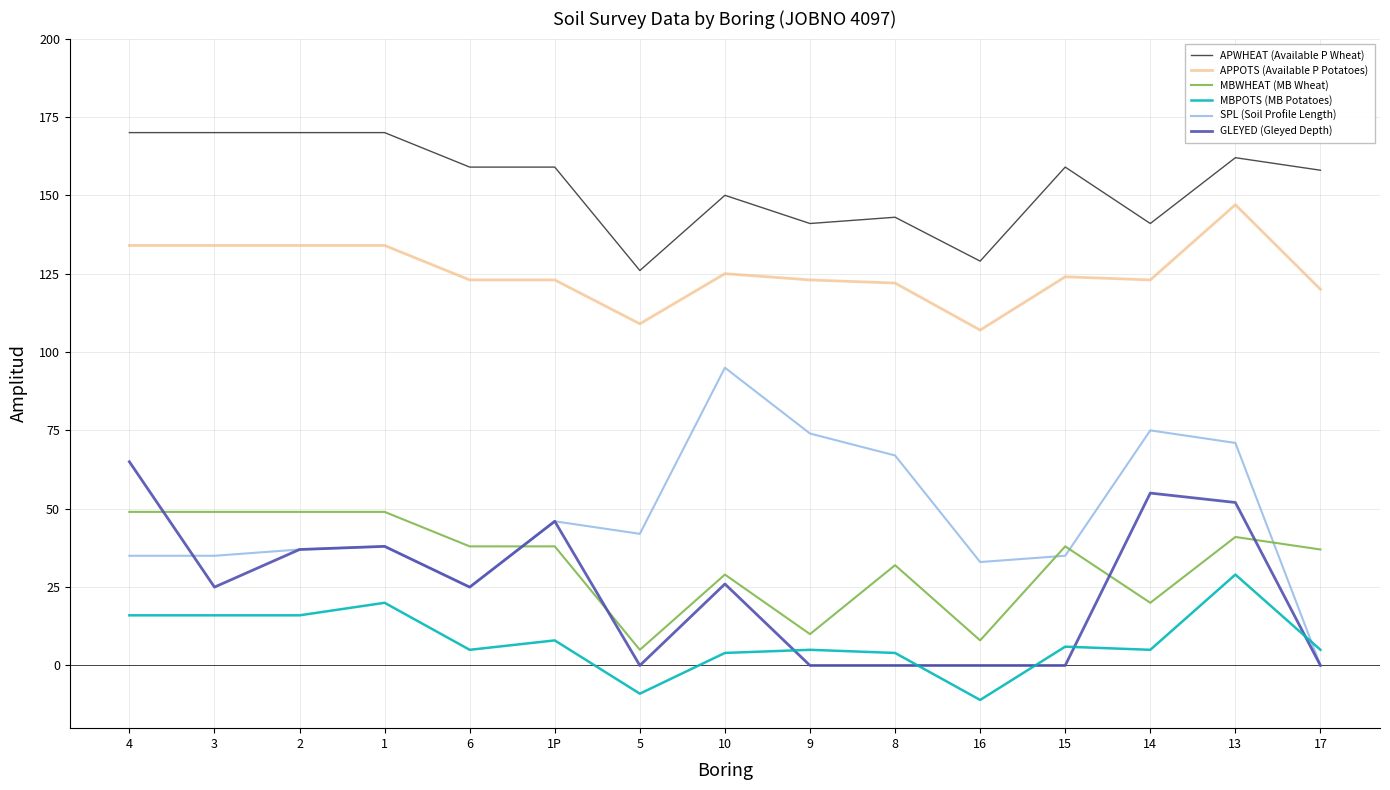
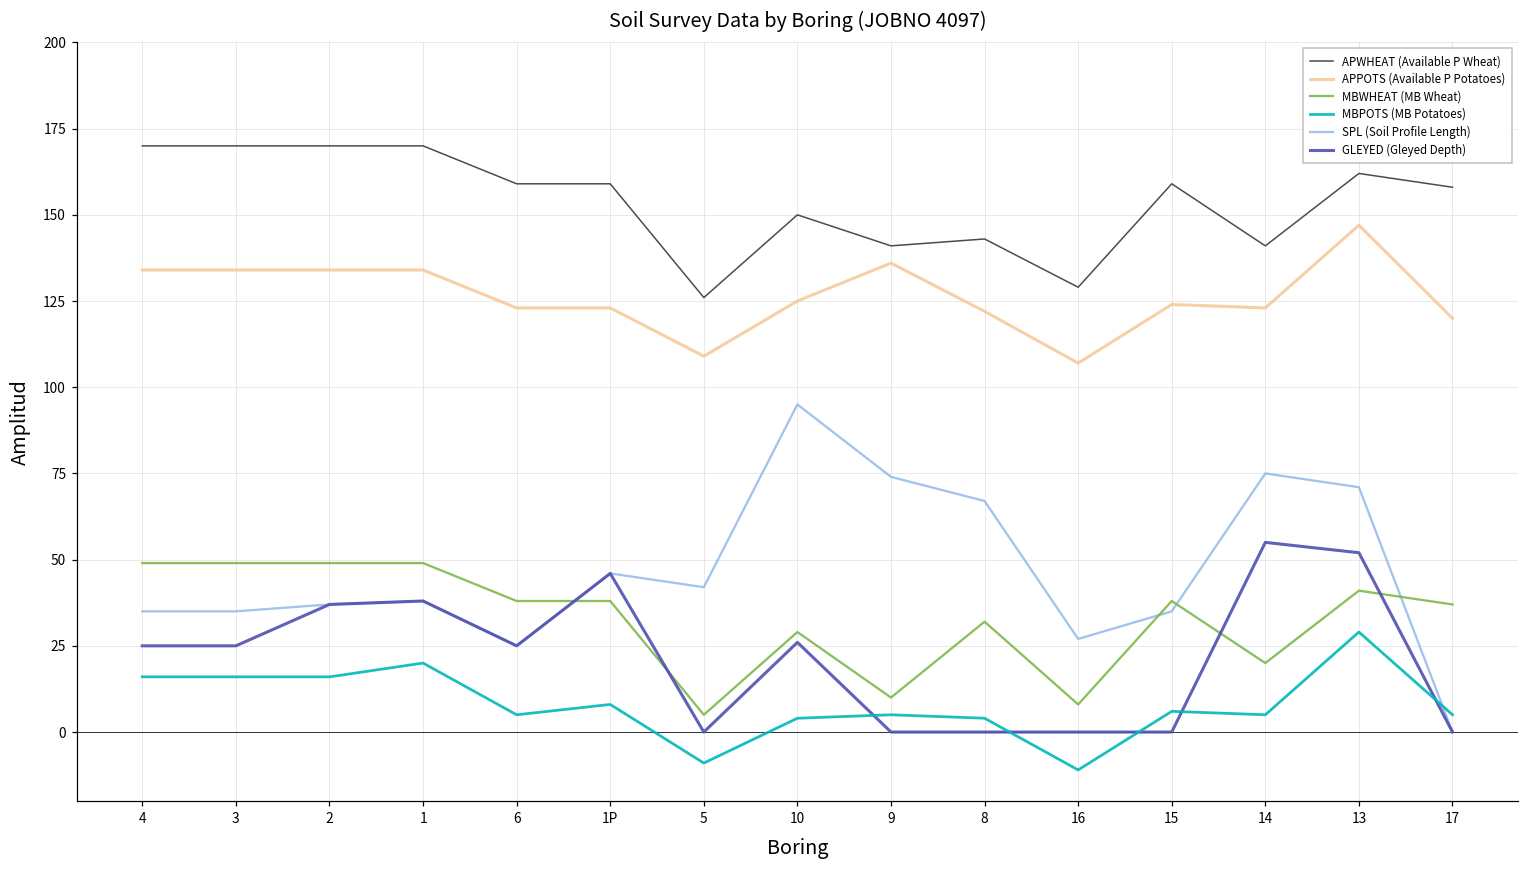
  {
    "APWHEAT (Available P Wheat)": {
      "4": 170,
      "3": 170,
      "2": 170,
      "1": 170,
      "6": 159,
      "1P": 159,
      "5": 126,
      "10": 150,
      "9": 141,
      "8": 143,
      "16": 129,
      "15": 159,
      "14": 141,
      "13": 162,
      "17": 158
    },
    "APPOTS (Available P Potatoes)": {
      "4": 134,
      "3": 134,
      "2": 134,
      "1": 134,
      "6": 123,
      "1P": 123,
      "5": 109,
      "10": 125,
-     "9": 123,
+     "9": 136,
      "8": 122,
      "16": 107,
      "15": 124,
      "14": 123,
      "13": 147,
      "17": 120
    },
    "MBWHEAT (MB Wheat)": {
      "4": 49,
      "3": 49,
      "2": 49,
      "1": 49,
      "6": 38,
      "1P": 38,
      "5": 5,
      "10": 29,
      "9": 10,
      "8": 32,
      "16": 8,
      "15": 38,
      "14": 20,
      "13": 41,
      "17": 37
    },
    "MBPOTS (MB Potatoes)": {
      "4": 16,
      "3": 16,
      "2": 16,
      "1": 20,
      "6": 5,
      "1P": 8,
      "5": -9,
      "10": 4,
      "9": 5,
      "8": 4,
      "16": -11,
      "15": 6,
      "14": 5,
      "13": 29,
      "17": 5
    },
    "SPL (Soil Profile Length)": {
      "4": 35,
      "3": 35,
      "5": 42,
      "10": 95,
      "9": 74,
      "8": 67,
-     "16": 33,
+     "16": 27,
      "15": 35,
      "14": 75,
      "13": 71
    },
    "GLEYED (Gleyed Depth)": {
-     "4": 65,
+     "4": 25,
      "3": 25,
      "5": 0,
      "10": 26,
      "9": 0,
      "8": 0,
      "16": 0,
      "15": 0,
      "14": 55,
      "13": 52
    }
  }
